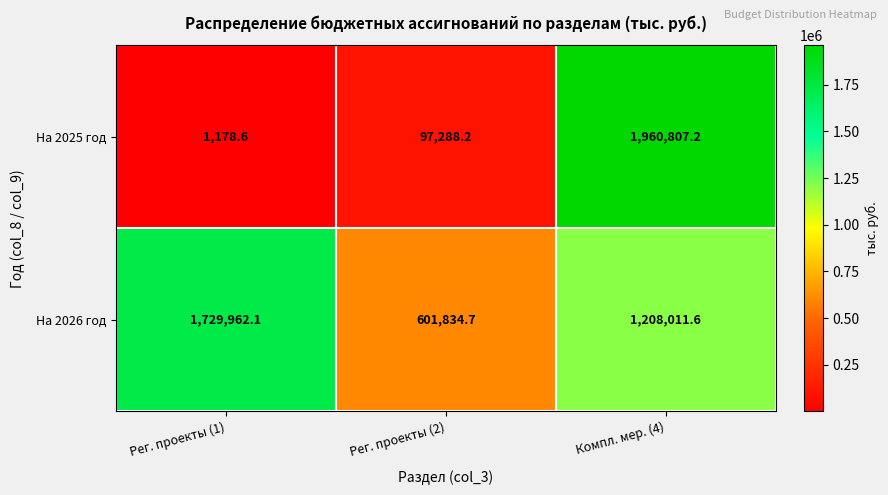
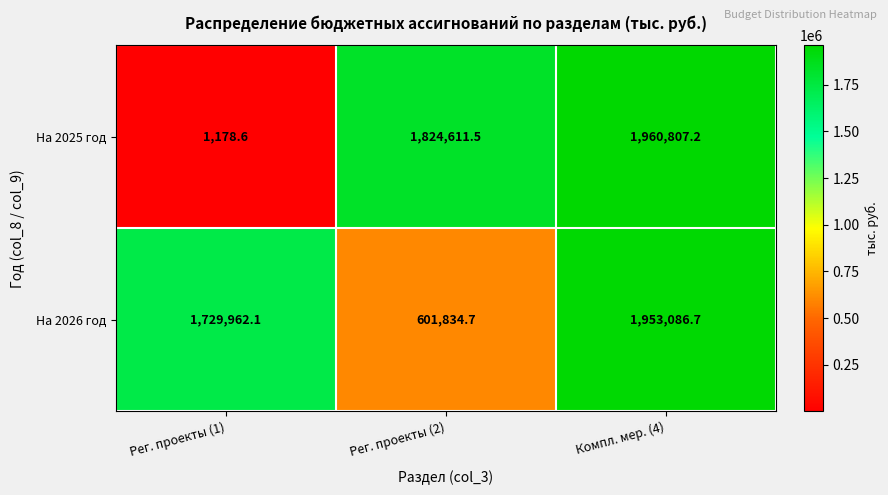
  {
    "На 2025 год": {
      "Рег. проекты (1)": "1,178.6",
-     "Рег. проекты (2)": "97,288.2",
+     "Рег. проекты (2)": "1,824,611.5",
      "Компл. мер. (4)": "1,960,807.2"
    },
    "На 2026 год": {
      "Рег. проекты (1)": "1,729,962.1",
      "Рег. проекты (2)": "601,834.7",
-     "Компл. мер. (4)": "1,208,011.6"
+     "Компл. мер. (4)": "1,953,086.7"
    }
  }
